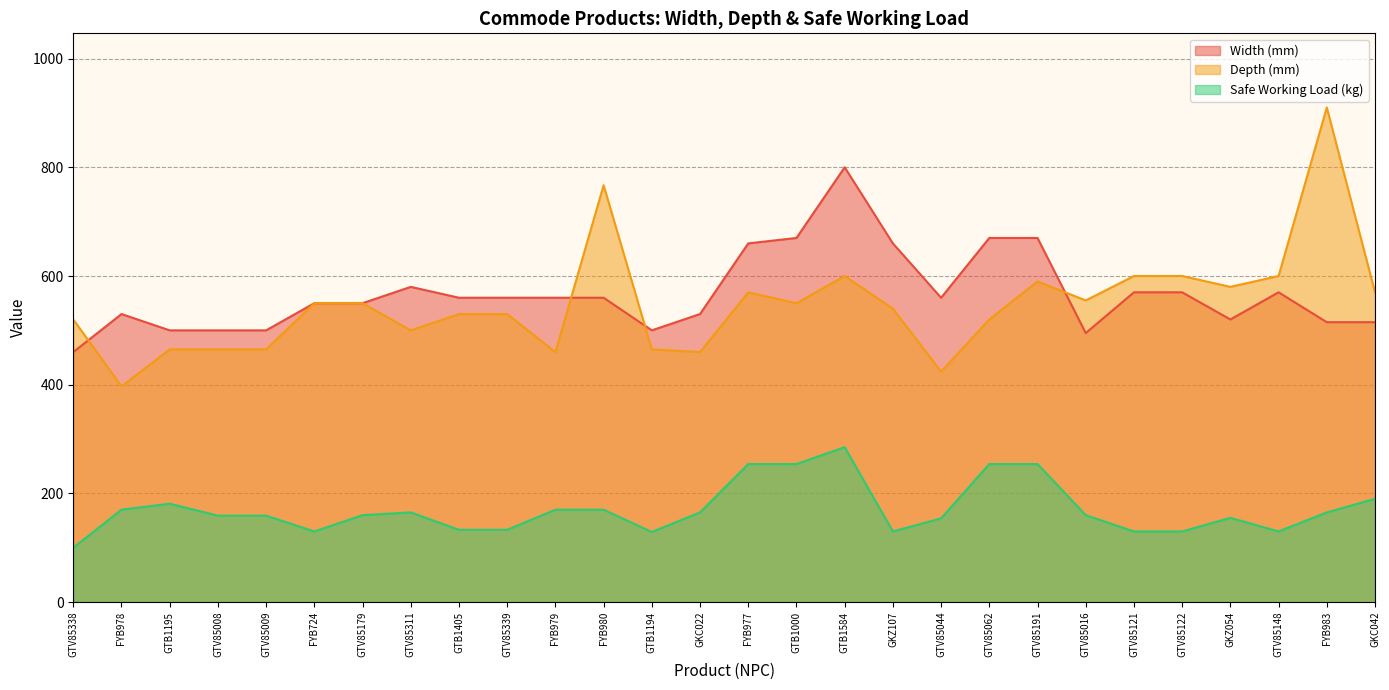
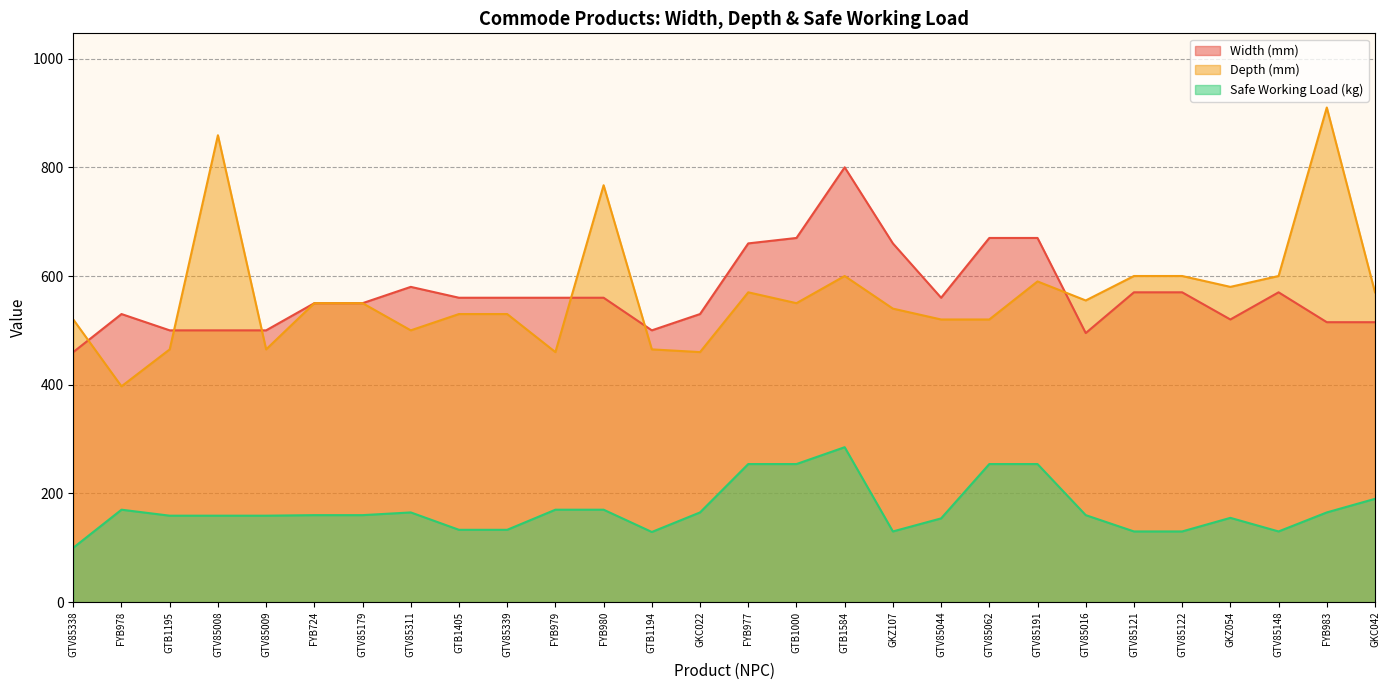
  {
    "Width (mm)": {
      "GTV85338": 460,
      "FYB978": 530,
      "GTB1195": 500,
      "GTV85008": 500,
      "GTV85009": 500,
      "GTV85311": 580,
      "GTB1405": 560,
      "GTV85339": 560,
      "FYB979": 560,
      "FYB980": 560,
      "GTB1194": 500,
      "GKC022": 530,
      "FYB977": 660,
      "GTB1000": 670,
      "GTB1584": 800,
      "GKZ107": 660,
      "GTV85044": 560,
      "GTV85062": 670,
      "GTV85191": 670,
      "GTV85016": 500,
      "GTV85121": 570,
      "GTV85122": 570,
      "GKZ054": 520,
      "GTV85148": 570,
      "FYB983": 520,
      "GKC042": 520
    },
    "Depth (mm)": {
      "GTV85338": 520,
      "FYB978": 400,
      "GTB1195": 470,
-     "GTV85008": 470,
+     "GTV85008": 860,
      "GTV85009": 470,
      "GTV85311": 500,
      "GTB1405": 530,
      "GTV85339": 530,
      "FYB979": 460,
      "FYB980": 770,
      "GTB1194": 470,
      "GKC022": 460,
      "FYB977": 570,
      "GTB1000": 550,
      "GTB1584": 600,
      "GKZ107": 540,
-     "GTV85044": 420,
+     "GTV85044": 520,
      "GTV85062": 520,
      "GTV85191": 590,
      "GTV85016": 560,
      "GTV85121": 600,
      "GTV85122": 600,
      "GKZ054": 580,
      "GTV85148": 600,
      "FYB983": 910,
      "GKC042": 570
    },
    "Safe Working Load (kg)": {
      "GTV85338": 100,
      "FYB978": 170,
-     "GTB1195": 180,
+     "GTB1195": 160,
      "GTV85008": 160,
      "GTV85009": 160,
-     "FYB724": 130,
+     "FYB724": 160,
      "GTV85179": 160,
      "GTV85311": 170,
      "GTB1405": 130,
      "GTV85339": 130,
      "FYB979": 170,
      "FYB980": 170,
      "GTB1194": 130,
      "GKC022": 170,
      "FYB977": 250,
      "GTB1000": 250,
      "GTB1584": 290,
      "GKZ107": 130,
      "GTV85044": 150,
      "GTV85062": 250,
      "GTV85191": 250,
      "GTV85016": 160,
      "GTV85121": 130,
      "GTV85122": 130,
      "GKZ054": 160,
      "GTV85148": 130,
      "FYB983": 170,
      "GKC042": 190
    }
  }
